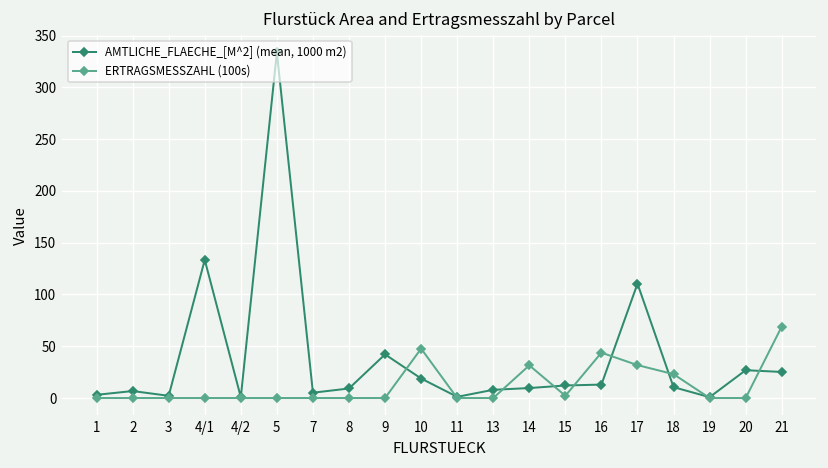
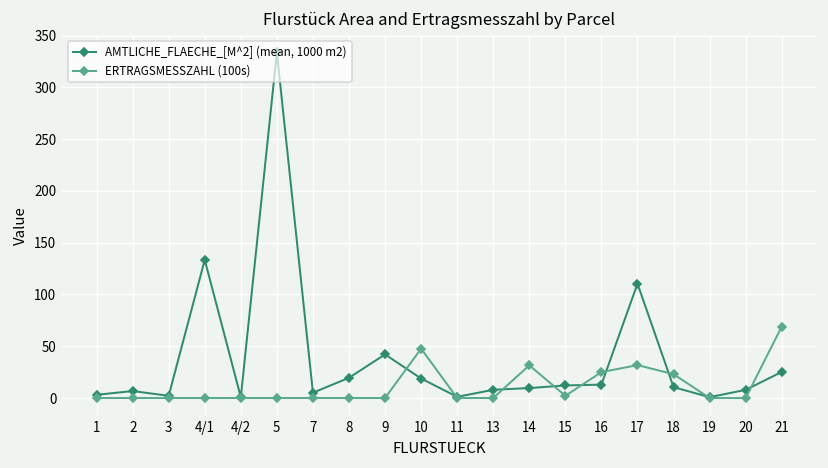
  {
    "AMTLICHE_FLAECHE_[M^2] (mean, 1000 m2)": {
      "1": 0,
      "2": 10,
      "4/1": 130,
      "7": 10,
-     "8": 10,
+     "8": 20,
      "9": 40,
      "10": 20,
      "13": 10,
      "14": 10,
      "15": 10,
      "16": 10,
      "17": 110,
      "18": 10,
-     "20": 30,
+     "20": 10,
      "21": 30
    },
    "ERTRAGSMESSZAHL (100s)": {
      "1": 0,
      "2": 0,
      "4/1": 0,
      "5": 0,
      "7": 0,
      "8": 0,
      "9": 0,
      "10": 50,
      "13": 0,
      "14": 30,
      "15": 0,
-     "16": 40,
+     "16": 30,
      "17": 30,
      "18": 20,
      "20": 0,
      "21": 70
    }
  }
